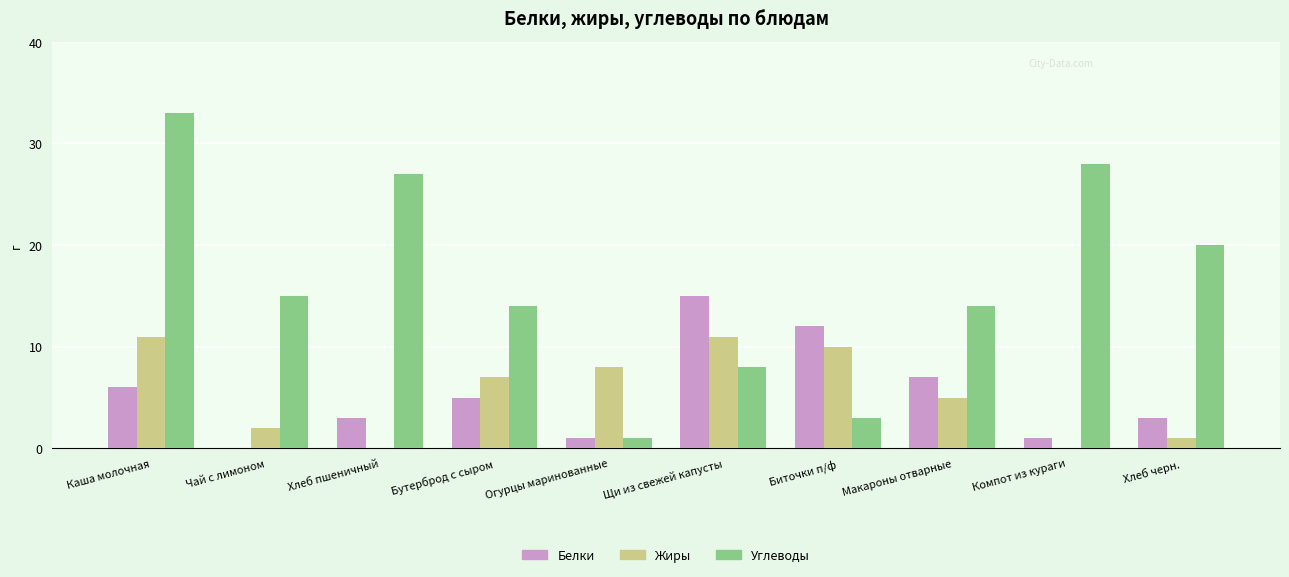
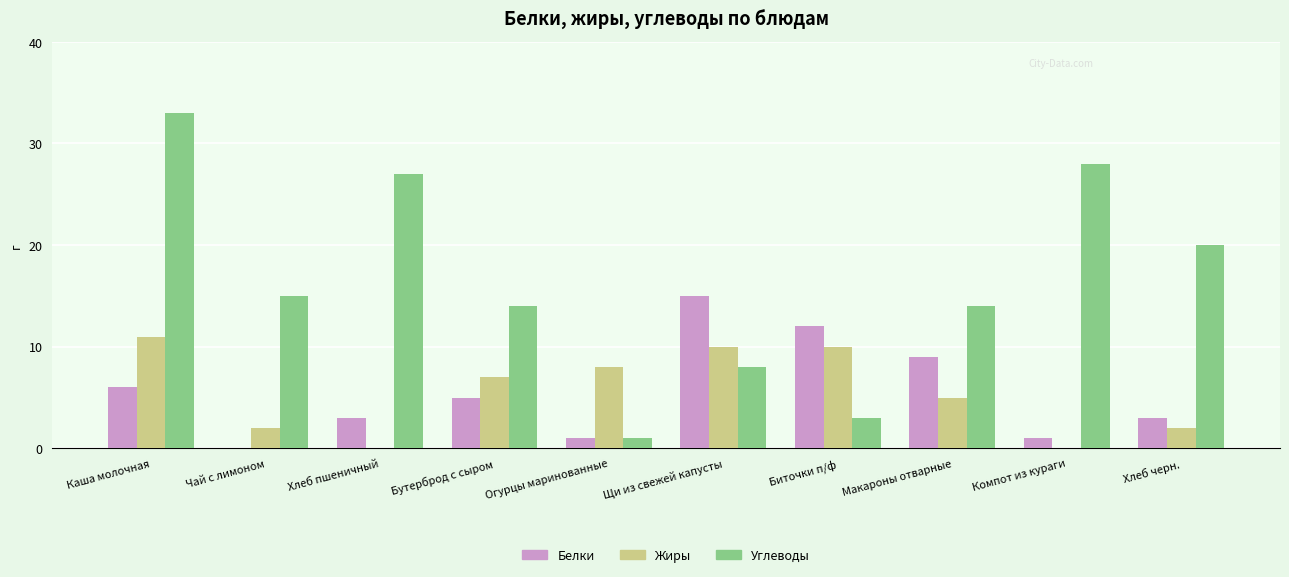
  {
    "Белки": {
      "Каша молочная": 6,
      "Чай с лимоном": 0,
      "Хлеб пшеничный": 3,
      "Бутерброд с сыром": 5,
      "Огурцы маринованные": 1,
      "Щи из свежей капусты": 15,
      "Биточки п/ф": 12,
-     "Макароны отварные": 7,
+     "Макароны отварные": 9,
      "Компот из кураги": 1,
      "Хлеб черн.": 3
    },
    "Жиры": {
      "Каша молочная": 11,
      "Чай с лимоном": 2,
      "Хлеб пшеничный": 0,
      "Бутерброд с сыром": 7,
      "Огурцы маринованные": 8,
-     "Щи из свежей капусты": 11,
+     "Щи из свежей капусты": 10,
      "Биточки п/ф": 10,
      "Макароны отварные": 5,
      "Компот из кураги": 0,
-     "Хлеб черн.": 1
+     "Хлеб черн.": 2
    },
    "Углеводы": {
      "Каша молочная": 33,
      "Чай с лимоном": 15,
      "Хлеб пшеничный": 27,
      "Бутерброд с сыром": 14,
      "Огурцы маринованные": 1,
      "Щи из свежей капусты": 8,
      "Биточки п/ф": 3,
      "Макароны отварные": 14,
      "Компот из кураги": 28,
      "Хлеб черн.": 20
    }
  }
